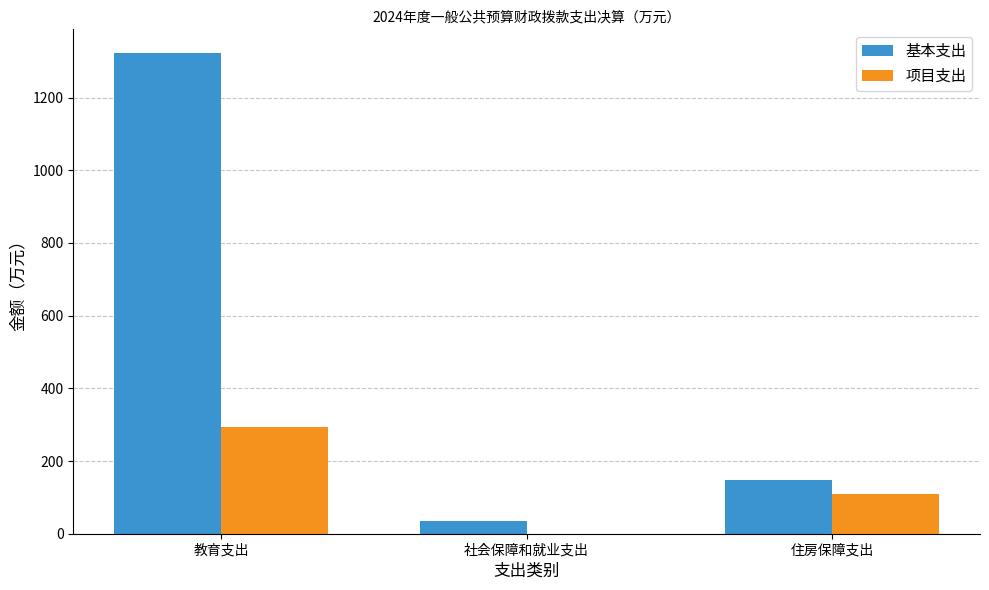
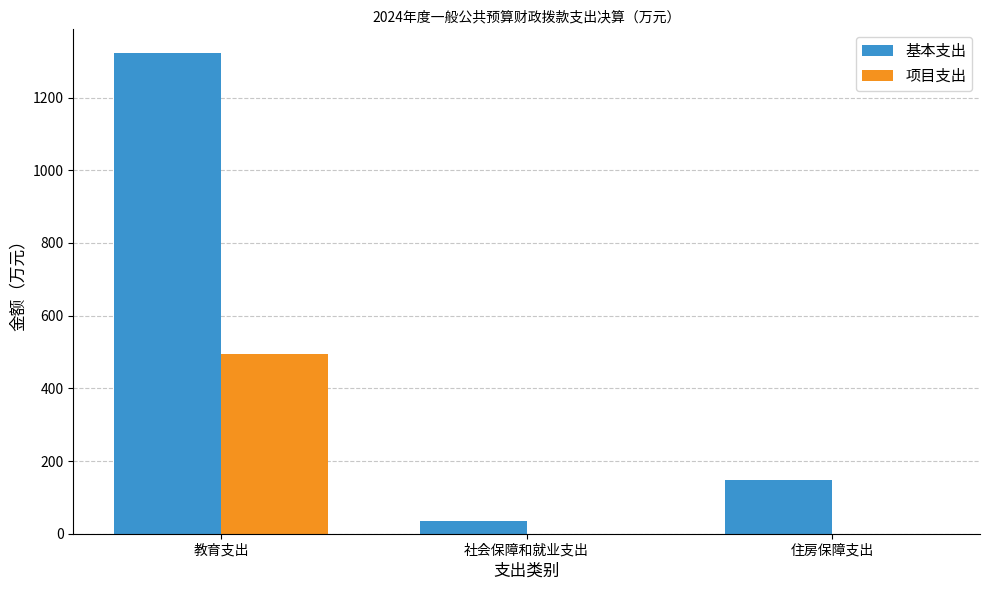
  {
    "基本支出": {
      "教育支出": 1320,
      "社会保障和就业支出": 30,
      "住房保障支出": 150
    },
    "项目支出": {
-     "教育支出": 290,
+     "教育支出": 490,
      "社会保障和就业支出": 0,
-     "住房保障支出": 110
+     "住房保障支出": 0
    }
  }
